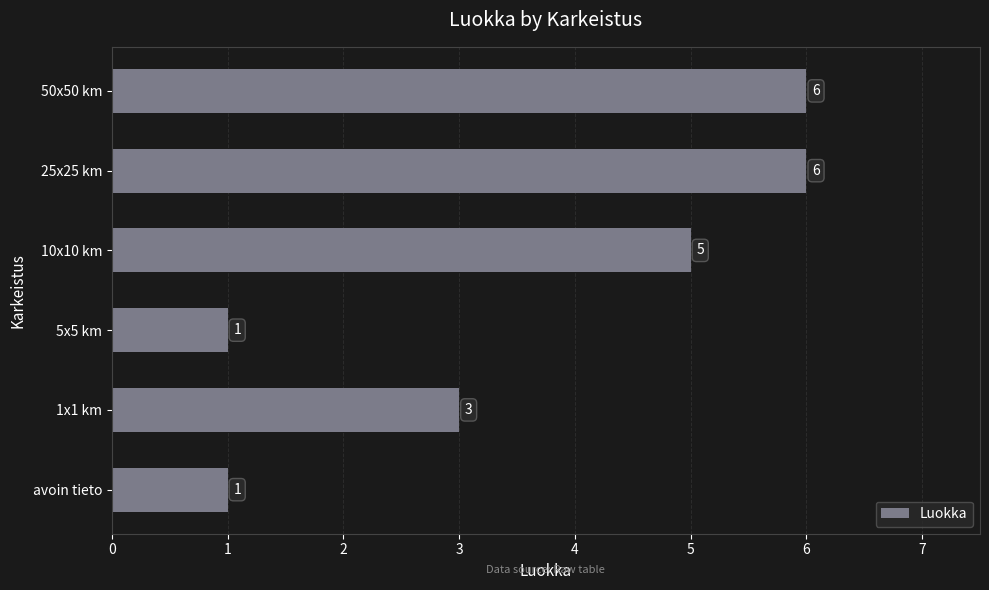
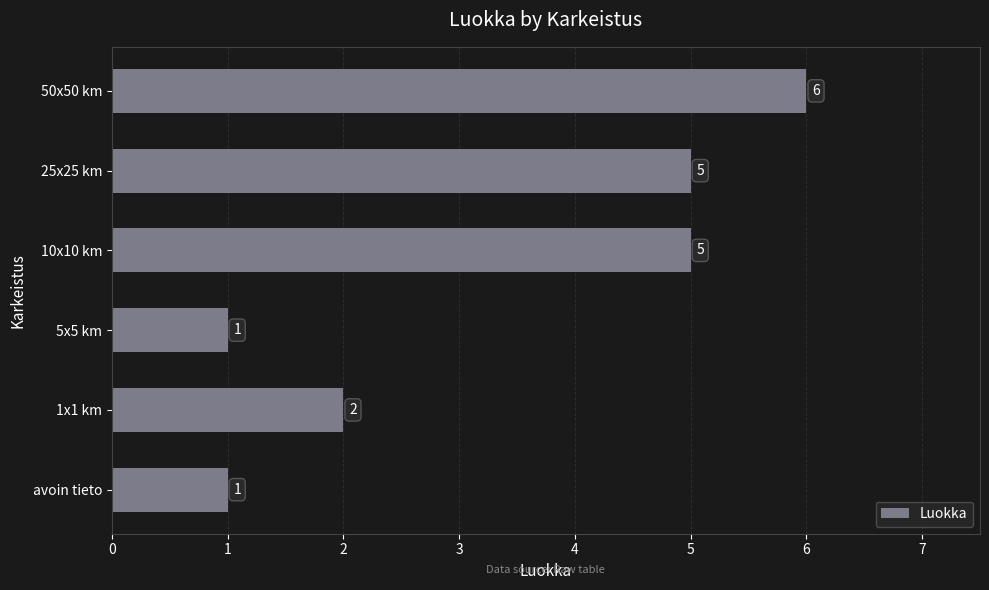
  {
-   "25x25 km": 6,
-   "1x1 km": 3
+   "25x25 km": 5,
+   "1x1 km": 2
  }
